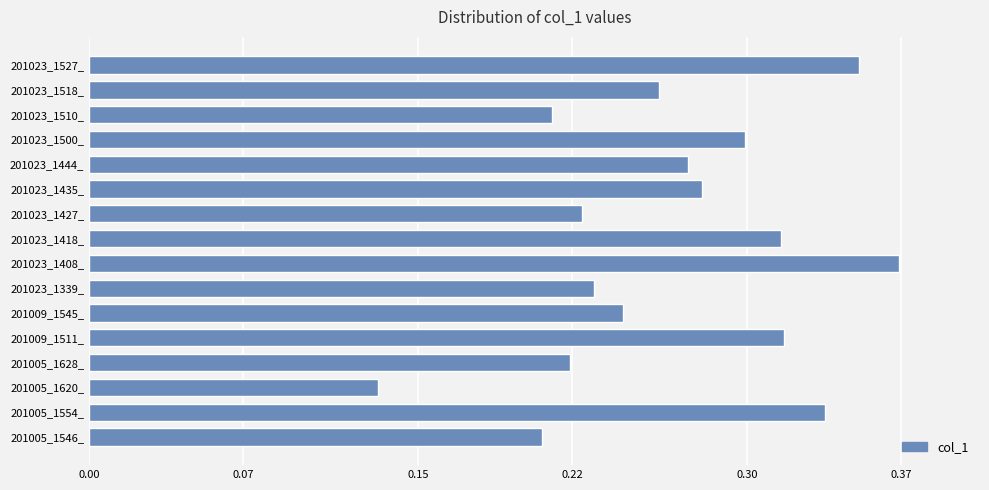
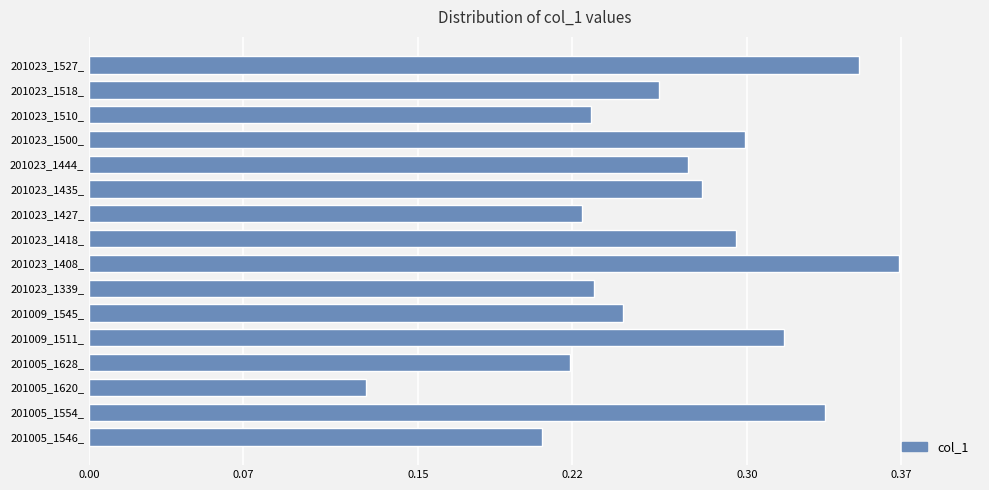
  {
    "201023_1527_": 0.351,
    "201023_1518_": 0.259,
-   "201023_1510_": 0.211,
+   "201023_1510_": 0.228,
    "201023_1500_": 0.299,
    "201023_1444_": 0.273,
    "201023_1435_": 0.279,
    "201023_1427_": 0.224,
-   "201023_1418_": 0.315,
+   "201023_1418_": 0.295,
    "201023_1408_": 0.369,
    "201023_1339_": 0.230,
    "201009_1545_": 0.243,
    "201009_1511_": 0.317,
    "201005_1628_": 0.219,
-   "201005_1620_": 0.132,
+   "201005_1620_": 0.126,
    "201005_1554_": 0.335,
    "201005_1546_": 0.206
  }
